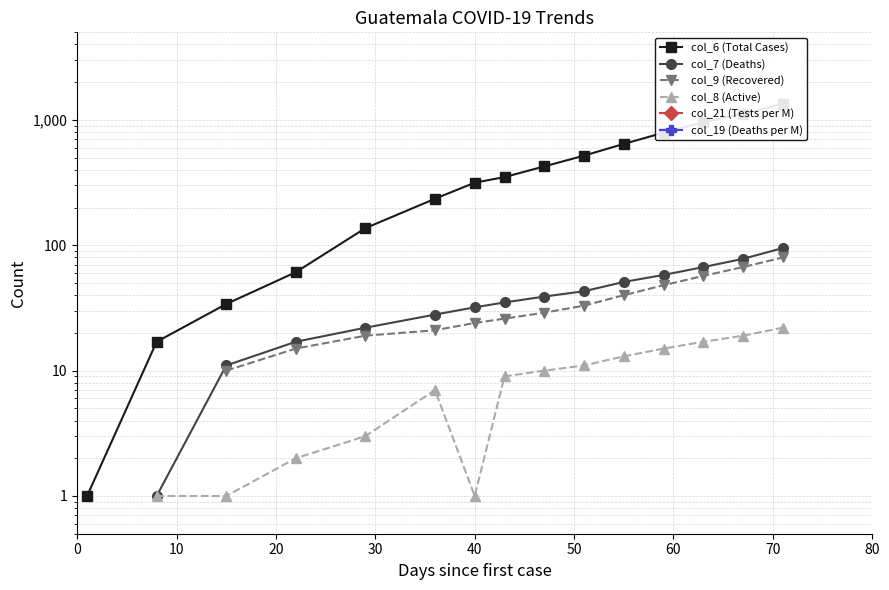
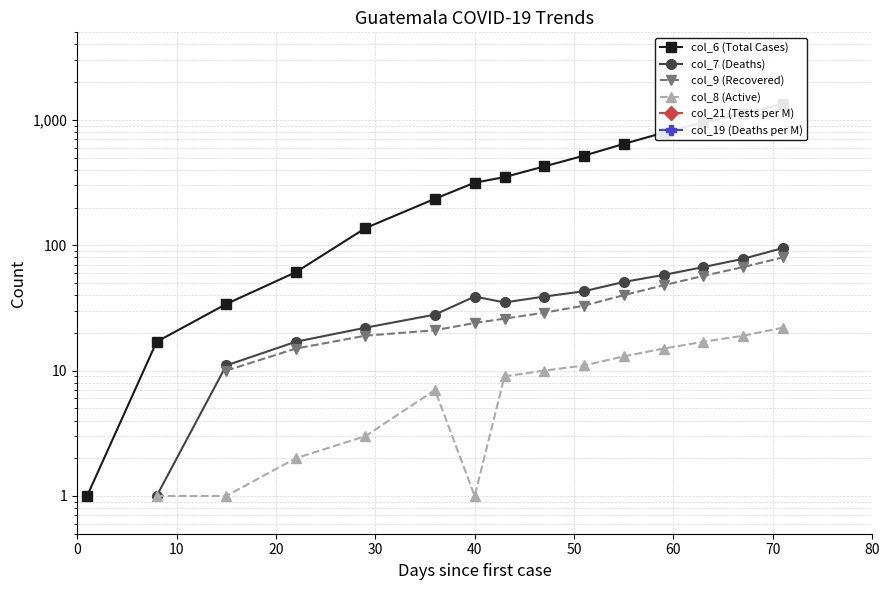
  {
    "col_6 (Total Cases)": {
      "40": 320
    },
    "col_7 (Deaths)": {
-     "40": 32
+     "40": 39
    },
    "col_9 (Recovered)": {
      "40": 24
    },
    "col_8 (Active)": {
      "40": 1
    }
  }
